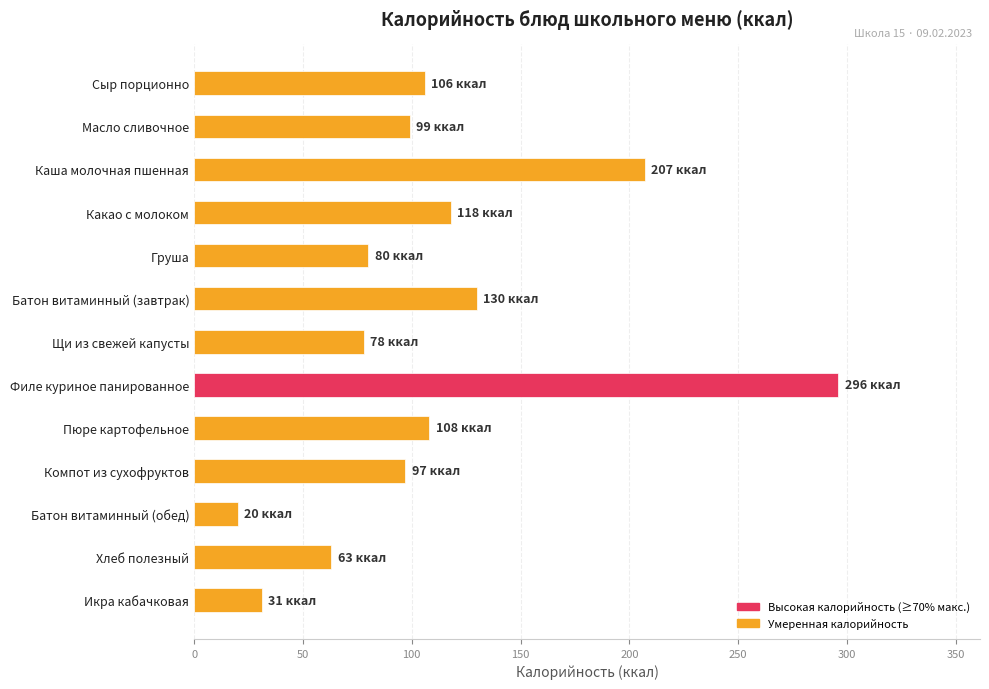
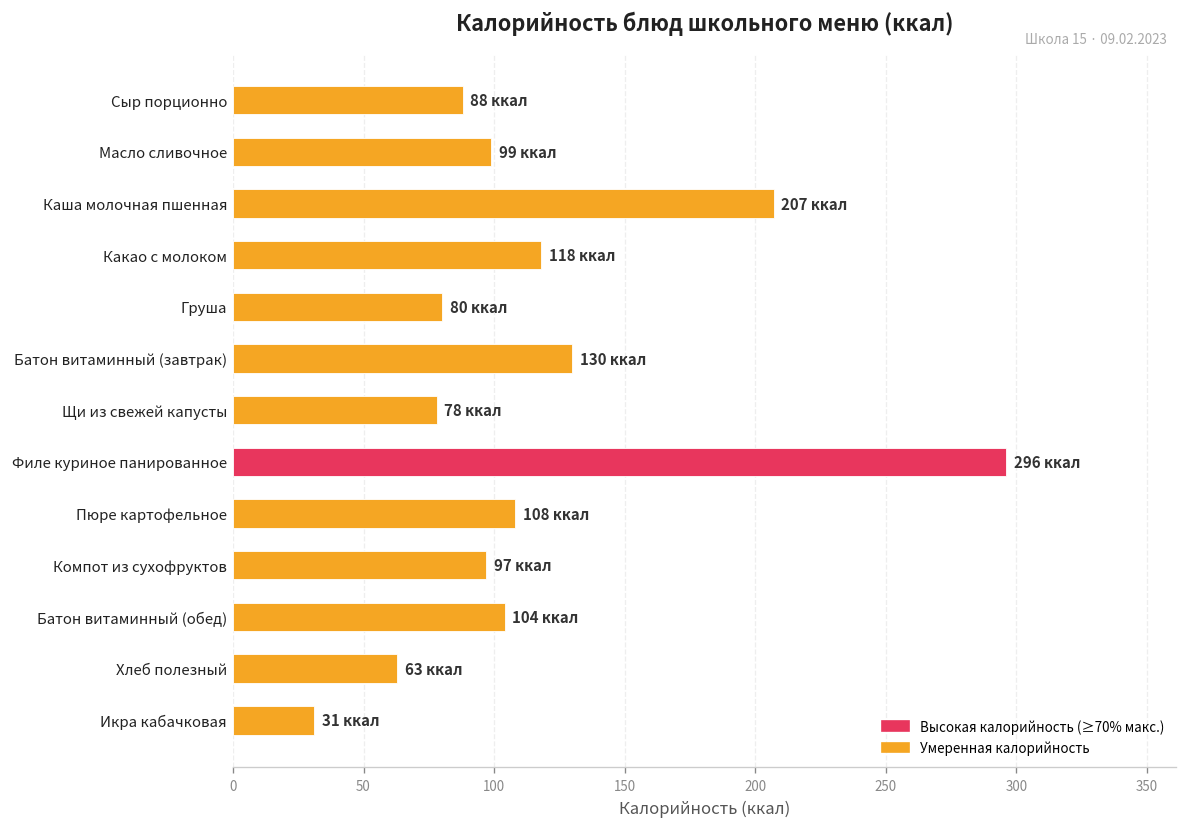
  {
-   "Сыр порционно": 106,
+   "Сыр порционно": 88,
    "Масло сливочное": 99,
    "Каша молочная пшенная": 207,
    "Какао с молоком": 118,
    "Груша": 80,
    "Батон витаминный (завтрак)": 130,
    "Щи из свежей капусты": 78,
    "Филе куриное панированное": 296,
    "Пюре картофельное": 108,
    "Компот из сухофруктов": 97,
-   "Батон витаминный (обед)": 20,
+   "Батон витаминный (обед)": 104,
    "Хлеб полезный": 63,
    "Икра кабачковая": 31
  }
